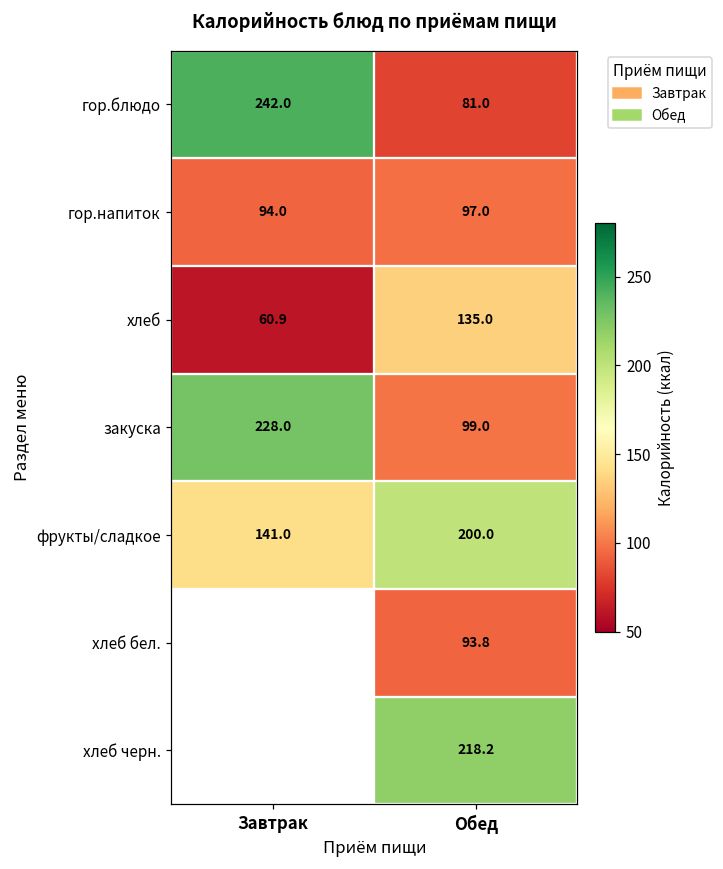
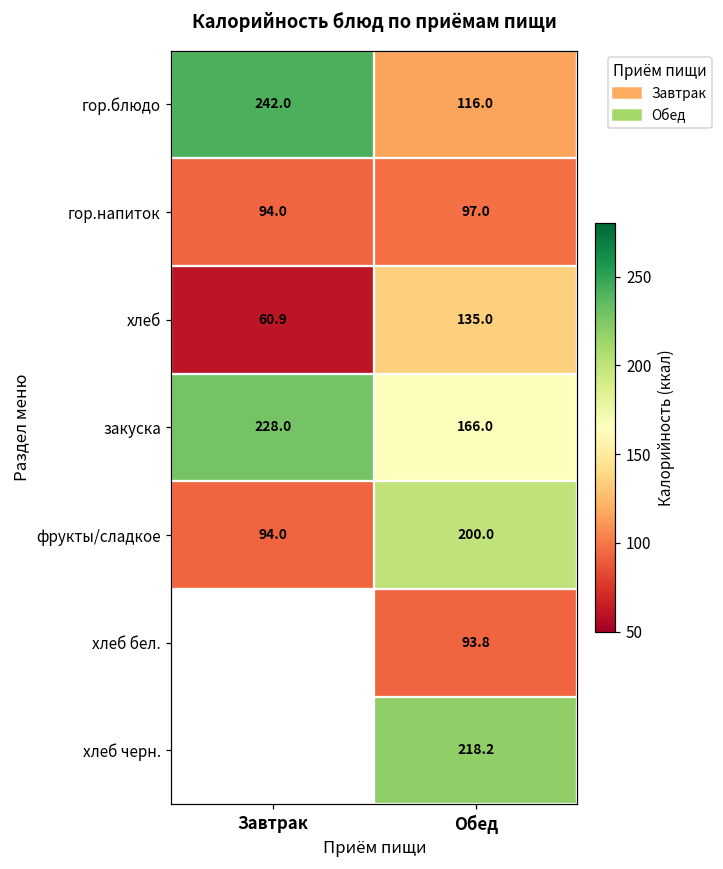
  {
    "гор.блюдо": {
      "Завтрак": 242.0,
-     "Обед": 81.0
+     "Обед": 116.0
    },
    "гор.напиток": {
      "Завтрак": 94.0,
      "Обед": 97.0
    },
    "хлеб": {
      "Завтрак": 60.9,
      "Обед": 135.0
    },
    "закуска": {
      "Завтрак": 228.0,
-     "Обед": 99.0
+     "Обед": 166.0
    },
    "фрукты/сладкое": {
-     "Завтрак": 141.0,
+     "Завтрак": 94.0,
      "Обед": 200.0
    },
    "хлеб бел.": {
      "Обед": 93.8
    },
    "хлеб черн.": {
      "Обед": 218.2
    }
  }
